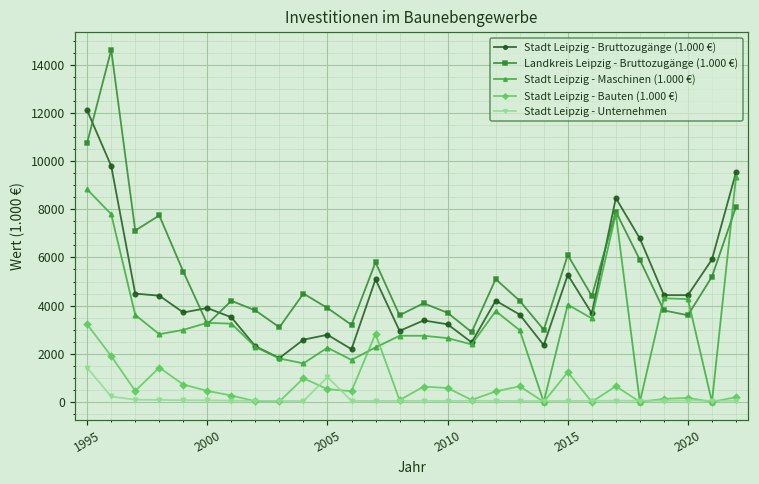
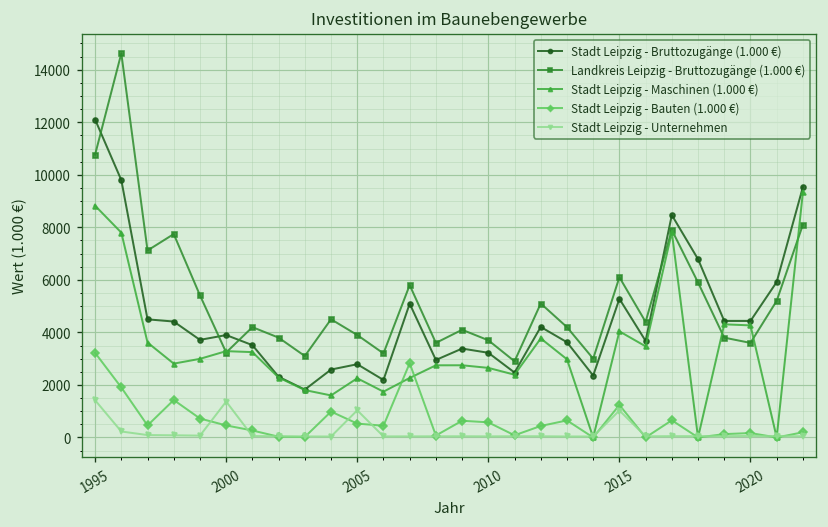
  {
    "Stadt Leipzig - Unternehmen": {
      "1995": 1400,
-     "2000": 100,
+     "2000": 1400,
      "2005": 1000,
      "2010": 0,
-     "2015": 0
+     "2015": 1000
    }
  }
